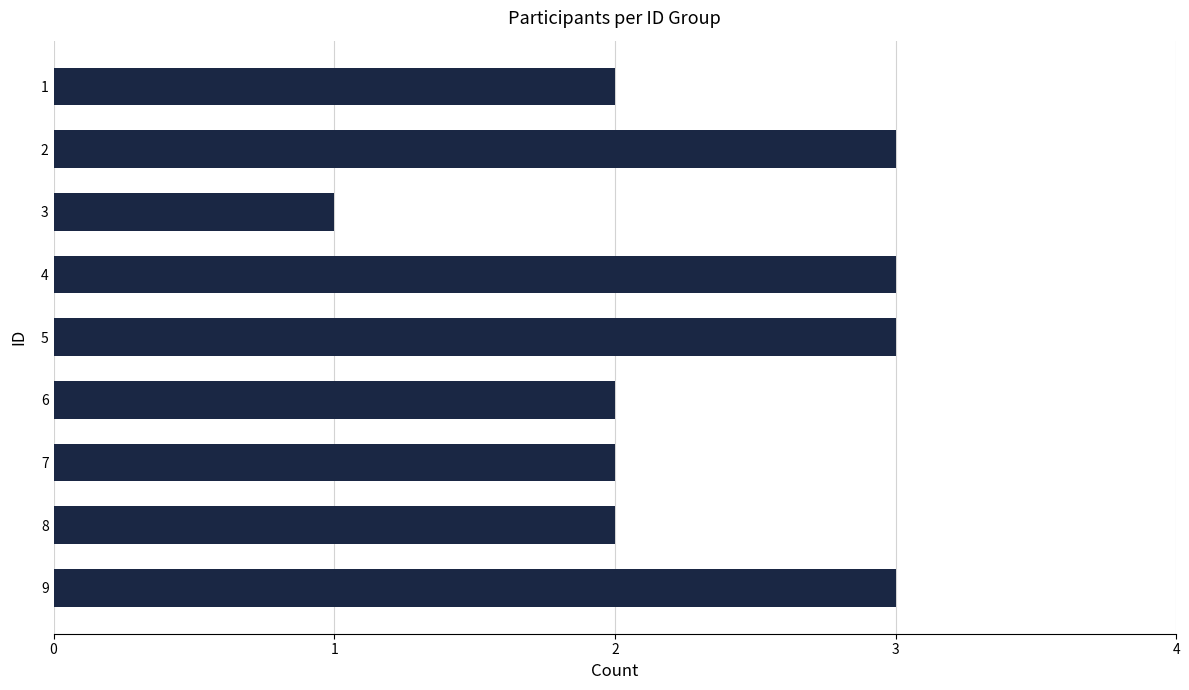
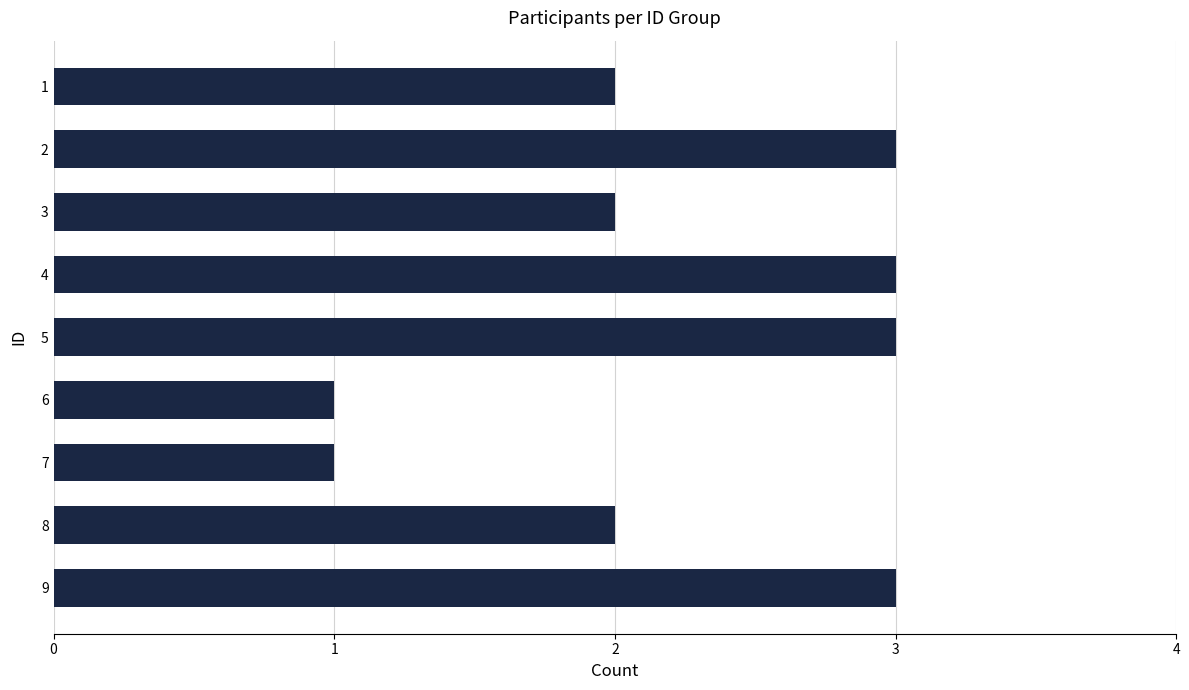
  {
    "1": 2,
    "2": 3,
-   "3": 1,
+   "3": 2,
    "4": 3,
    "5": 3,
-   "6": 2,
-   "7": 2,
+   "6": 1,
+   "7": 1,
    "8": 2,
    "9": 3
  }
